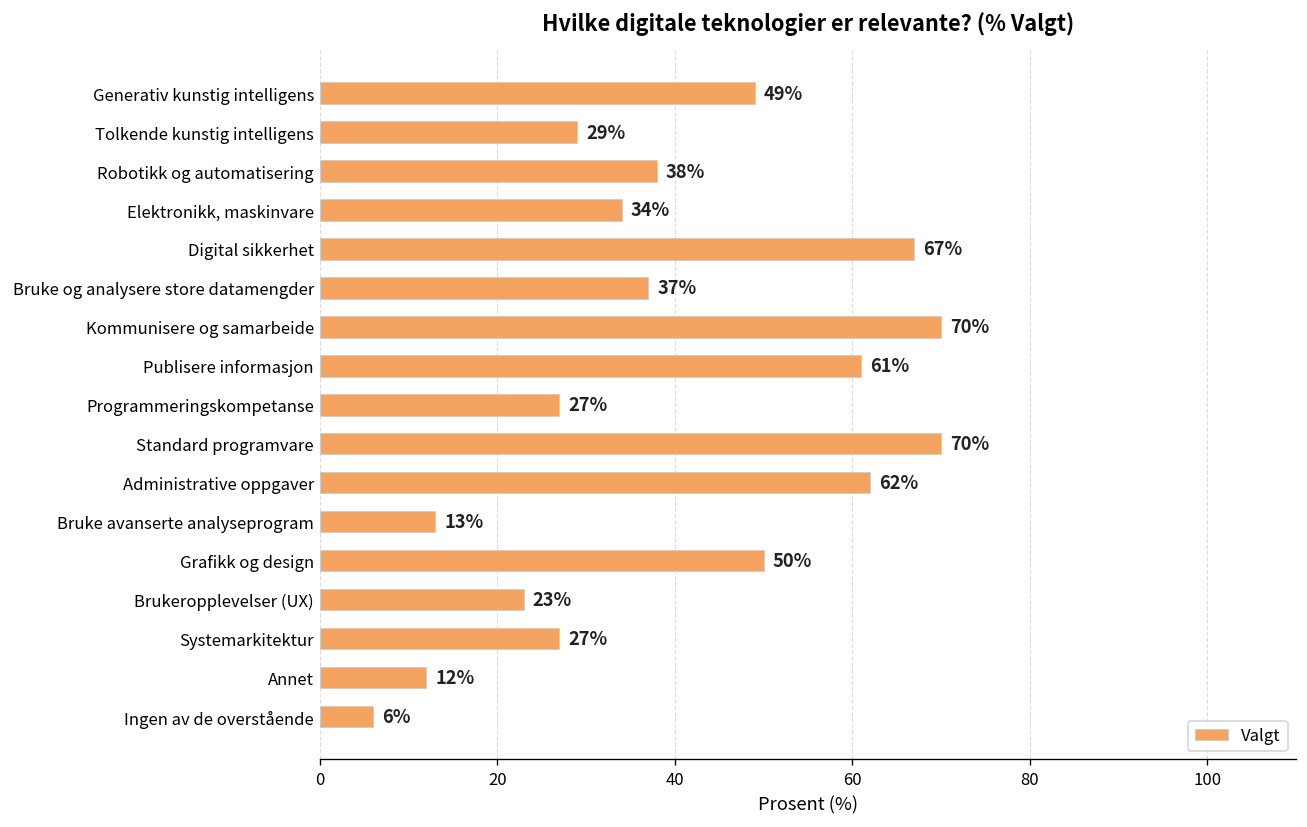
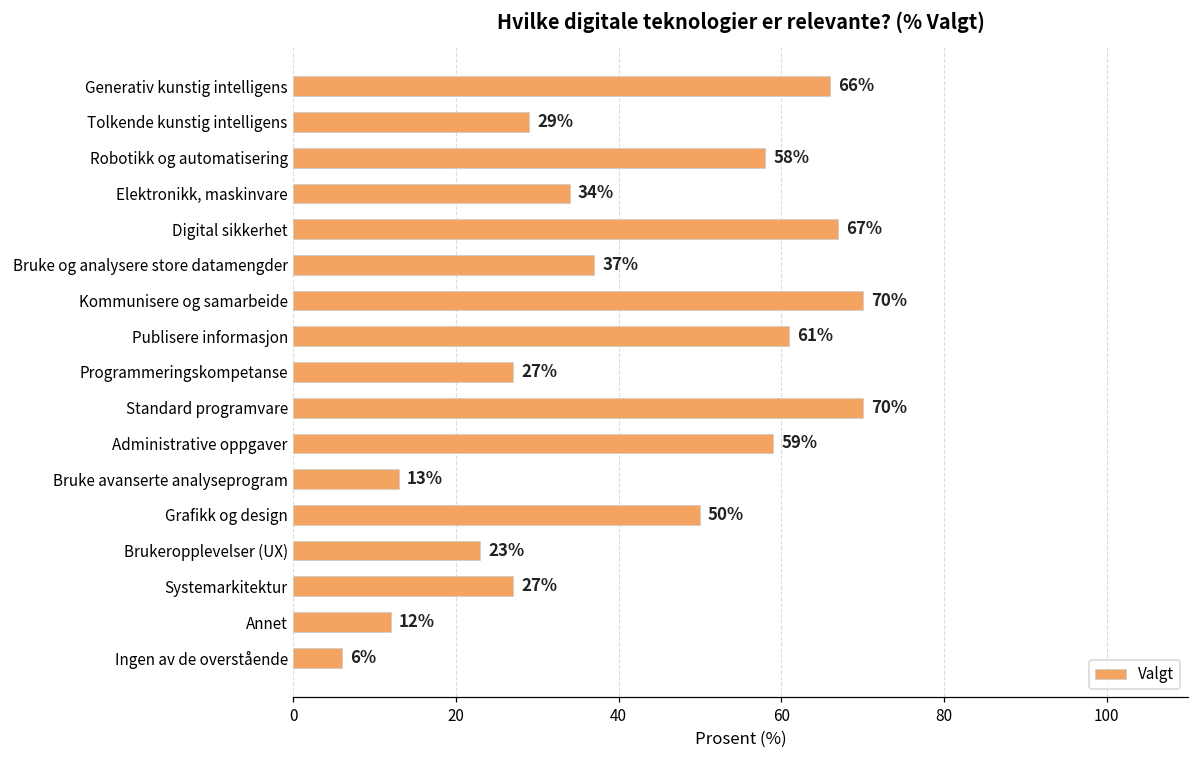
  {
-   "Generativ kunstig intelligens": "49%",
+   "Generativ kunstig intelligens": "66%",
    "Tolkende kunstig intelligens": "29%",
-   "Robotikk og automatisering": "38%",
+   "Robotikk og automatisering": "58%",
    "Elektronikk, maskinvare": "34%",
    "Digital sikkerhet": "67%",
    "Bruke og analysere store datamengder": "37%",
    "Kommunisere og samarbeide": "70%",
    "Publisere informasjon": "61%",
    "Programmeringskompetanse": "27%",
    "Standard programvare": "70%",
-   "Administrative oppgaver": "62%",
+   "Administrative oppgaver": "59%",
    "Bruke avanserte analyseprogram": "13%",
    "Grafikk og design": "50%",
    "Brukeropplevelser (UX)": "23%",
    "Systemarkitektur": "27%",
    "Annet": "12%",
    "Ingen av de overstående": "6%"
  }
